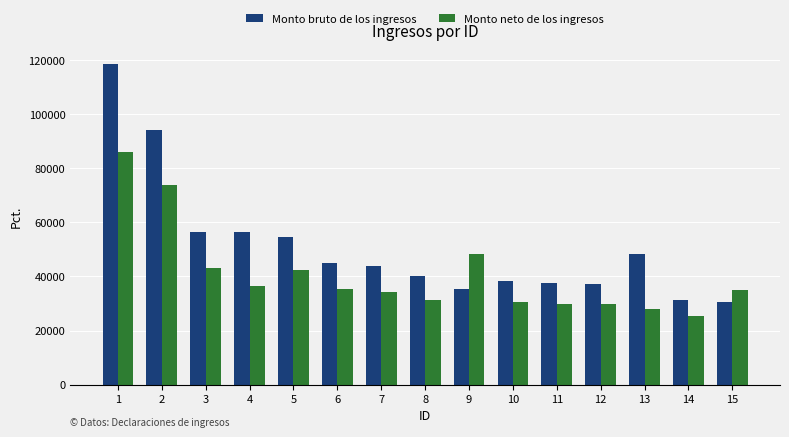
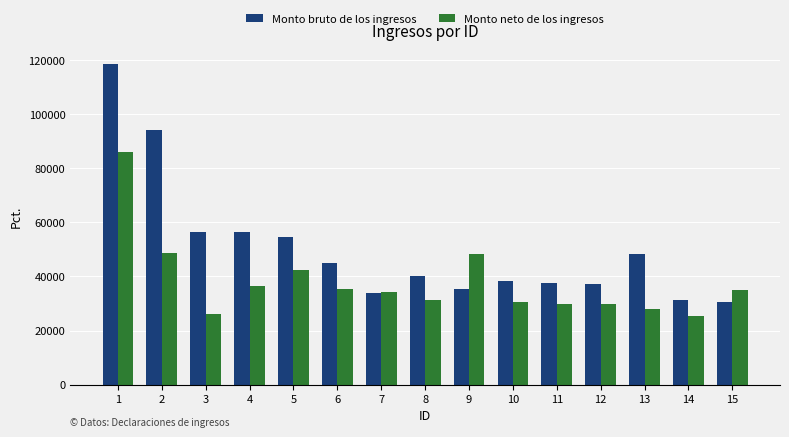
  {
    "Monto bruto de los ingresos": {
      "1": 119000,
      "2": 94000,
      "3": 56000,
      "4": 56000,
      "5": 55000,
      "6": 45000,
-     "7": 44000,
+     "7": 34000,
      "8": 40000,
      "9": 35000,
      "10": 38000,
      "11": 38000,
      "12": 37000,
      "13": 48000,
      "14": 31000,
      "15": 31000
    },
    "Monto neto de los ingresos": {
      "1": 86000,
-     "2": 74000,
-     "3": 43000,
+     "2": 49000,
+     "3": 26000,
      "4": 36000,
      "5": 42000,
      "6": 35000,
      "7": 34000,
      "8": 31000,
      "9": 48000,
      "10": 31000,
      "11": 30000,
      "12": 30000,
      "13": 28000,
      "14": 25000,
      "15": 35000
    }
  }
